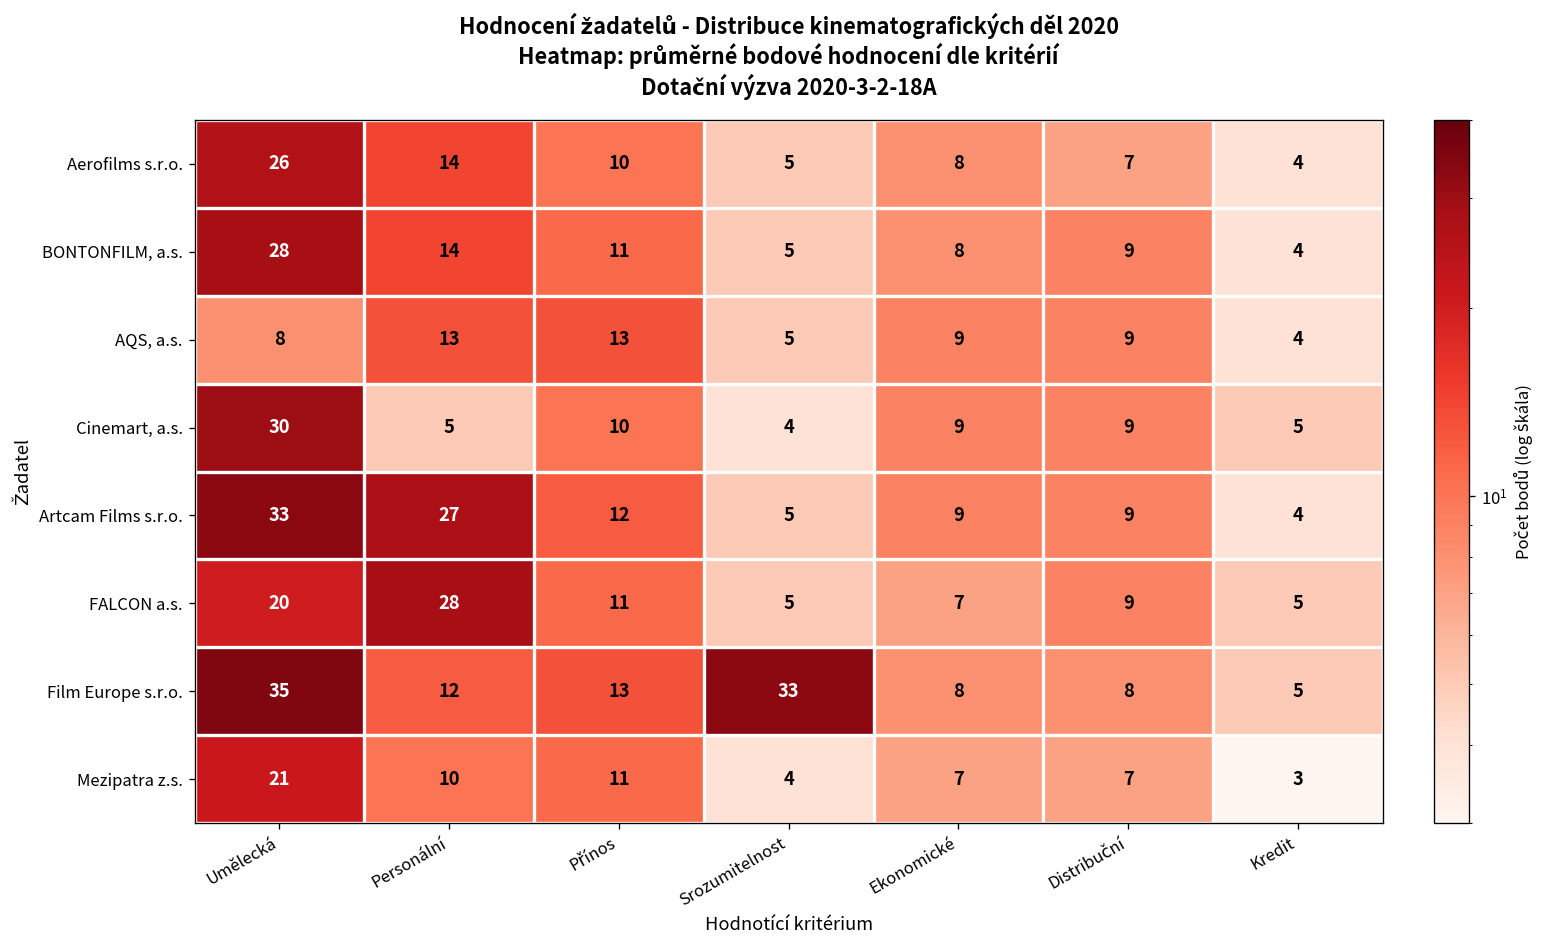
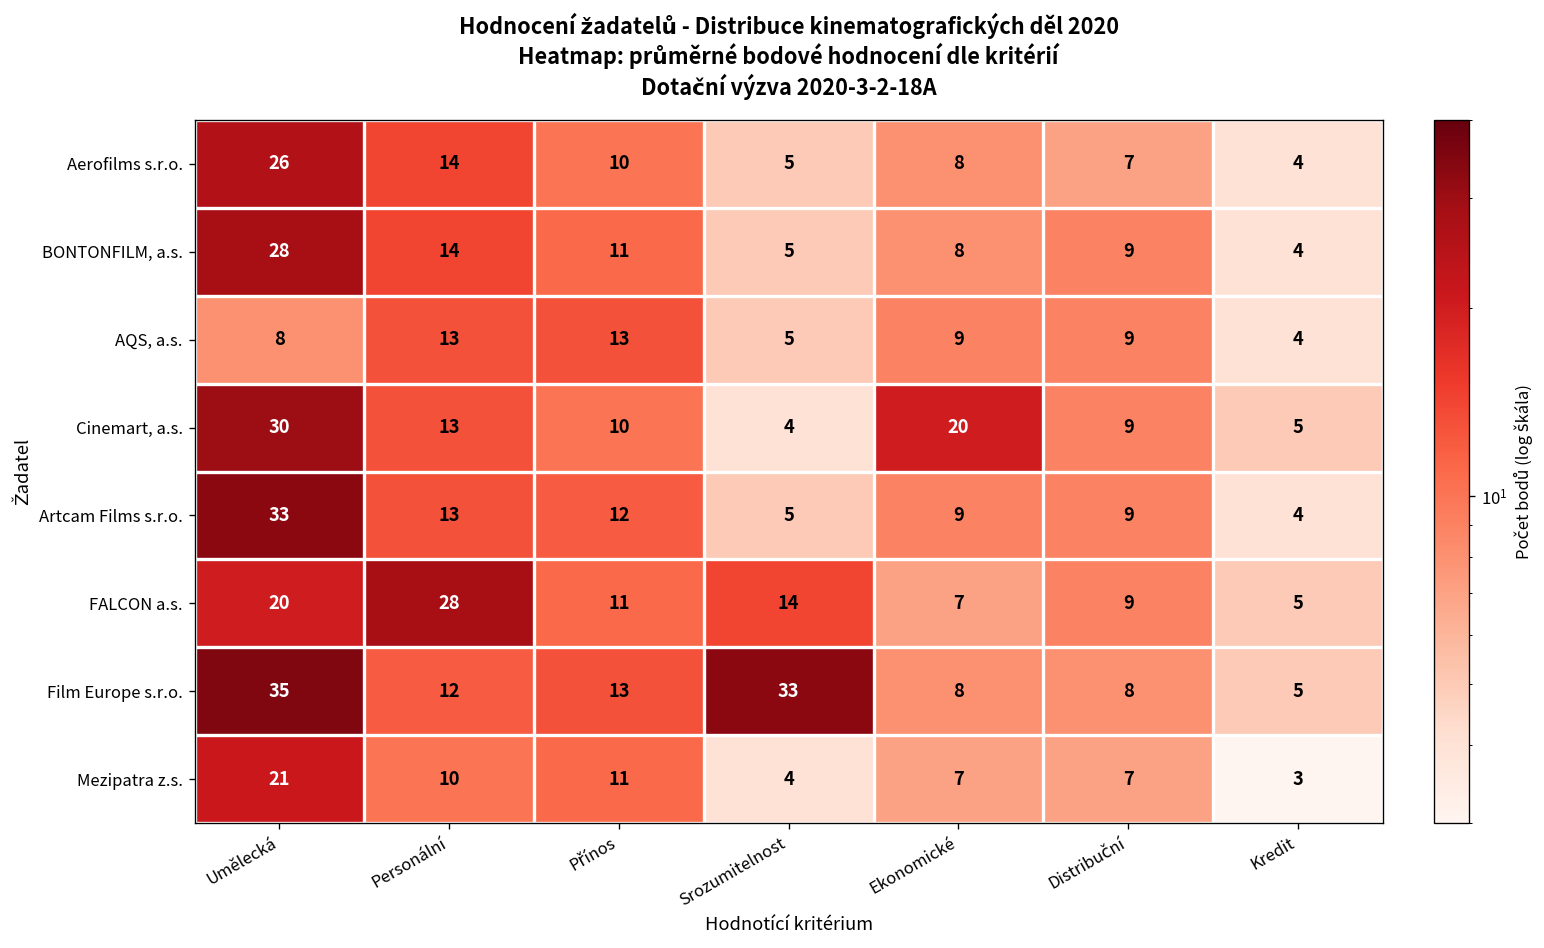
  {
    "Aerofilms s.r.o.": {
      "Umělecká": 26,
      "Personální": 14,
      "Přínos": 10,
      "Srozumitelnost": 5,
      "Ekonomické": 8,
      "Distribuční": 7,
      "Kredit": 4
    },
    "BONTONFILM, a.s.": {
      "Umělecká": 28,
      "Personální": 14,
      "Přínos": 11,
      "Srozumitelnost": 5,
      "Ekonomické": 8,
      "Distribuční": 9,
      "Kredit": 4
    },
    "AQS, a.s.": {
      "Umělecká": 8,
      "Personální": 13,
      "Přínos": 13,
      "Srozumitelnost": 5,
      "Ekonomické": 9,
      "Distribuční": 9,
      "Kredit": 4
    },
    "Cinemart, a.s.": {
      "Umělecká": 30,
-     "Personální": 5,
+     "Personální": 13,
      "Přínos": 10,
      "Srozumitelnost": 4,
-     "Ekonomické": 9,
+     "Ekonomické": 20,
      "Distribuční": 9,
      "Kredit": 5
    },
    "Artcam Films s.r.o.": {
      "Umělecká": 33,
-     "Personální": 27,
+     "Personální": 13,
      "Přínos": 12,
      "Srozumitelnost": 5,
      "Ekonomické": 9,
      "Distribuční": 9,
      "Kredit": 4
    },
    "FALCON a.s.": {
      "Umělecká": 20,
      "Personální": 28,
      "Přínos": 11,
-     "Srozumitelnost": 5,
+     "Srozumitelnost": 14,
      "Ekonomické": 7,
      "Distribuční": 9,
      "Kredit": 5
    },
    "Film Europe s.r.o.": {
      "Umělecká": 35,
      "Personální": 12,
      "Přínos": 13,
      "Srozumitelnost": 33,
      "Ekonomické": 8,
      "Distribuční": 8,
      "Kredit": 5
    },
    "Mezipatra z.s.": {
      "Umělecká": 21,
      "Personální": 10,
      "Přínos": 11,
      "Srozumitelnost": 4,
      "Ekonomické": 7,
      "Distribuční": 7,
      "Kredit": 3
    }
  }
